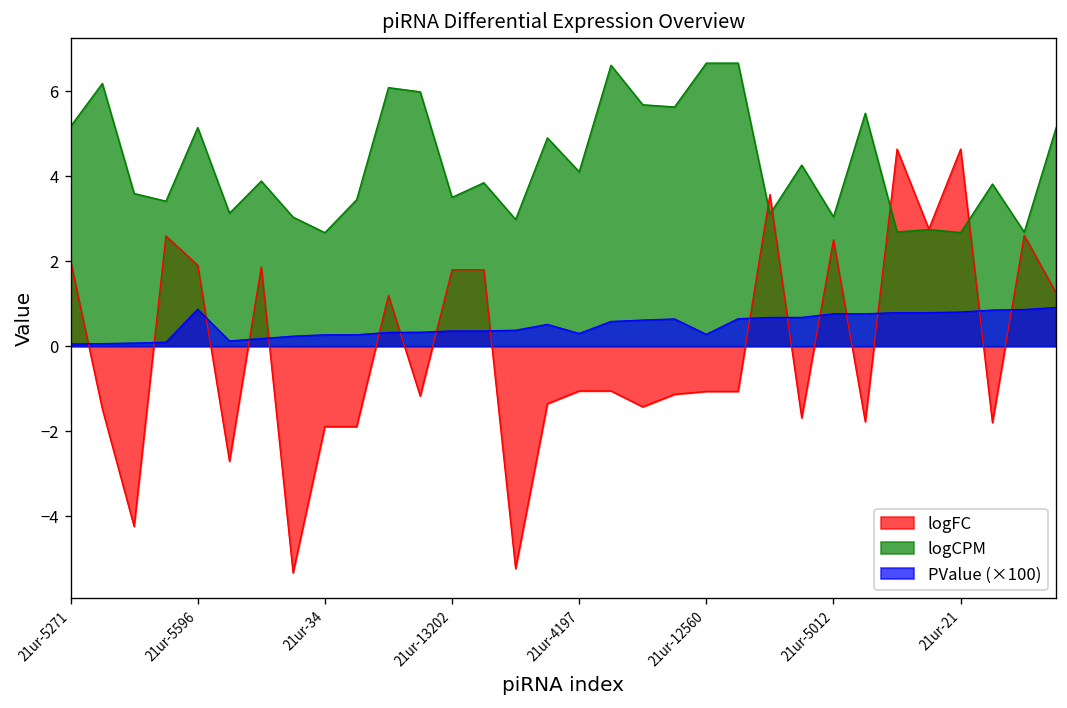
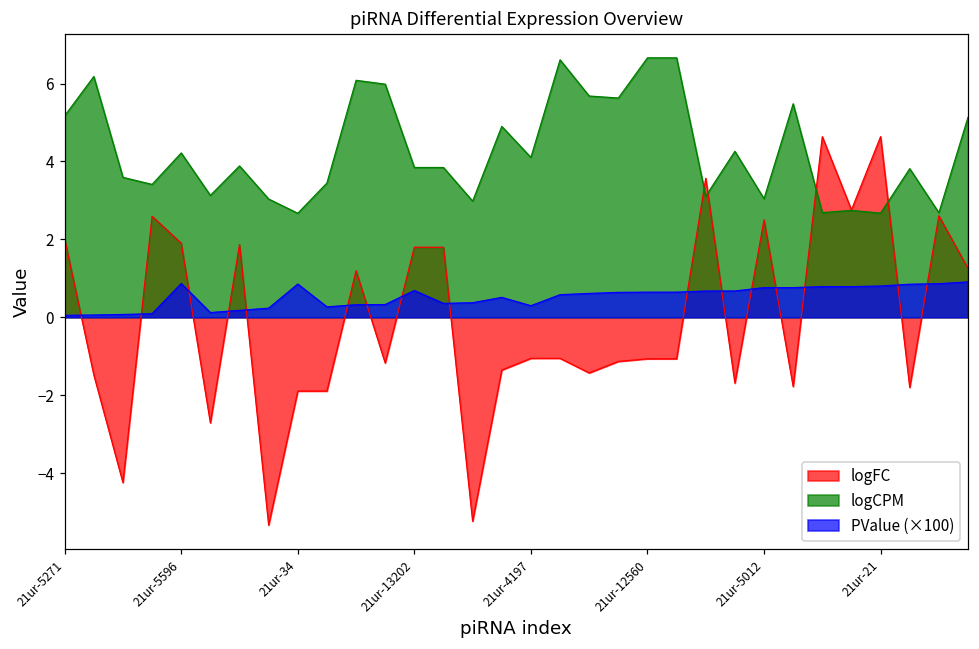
  {
    "logCPM": {
      "21ur-5271": 5.2,
-     "21ur-5596": 5.1,
+     "21ur-5596": 4.2,
      "21ur-34": 2.7,
-     "21ur-13202": 3.5,
+     "21ur-13202": 3.8,
      "21ur-4197": 4.1,
      "21ur-12560": 6.7,
      "21ur-5012": 3.0,
      "21ur-21": 2.7
    },
    "PValue (×100)": {
      "21ur-5271": 0.0,
      "21ur-5596": 0.9,
-     "21ur-34": 0.3,
-     "21ur-13202": 0.4,
+     "21ur-34": 0.9,
+     "21ur-13202": 0.7,
      "21ur-4197": 0.3,
-     "21ur-12560": 0.3,
+     "21ur-12560": 0.6,
      "21ur-5012": 0.8,
      "21ur-21": 0.8
    }
  }
